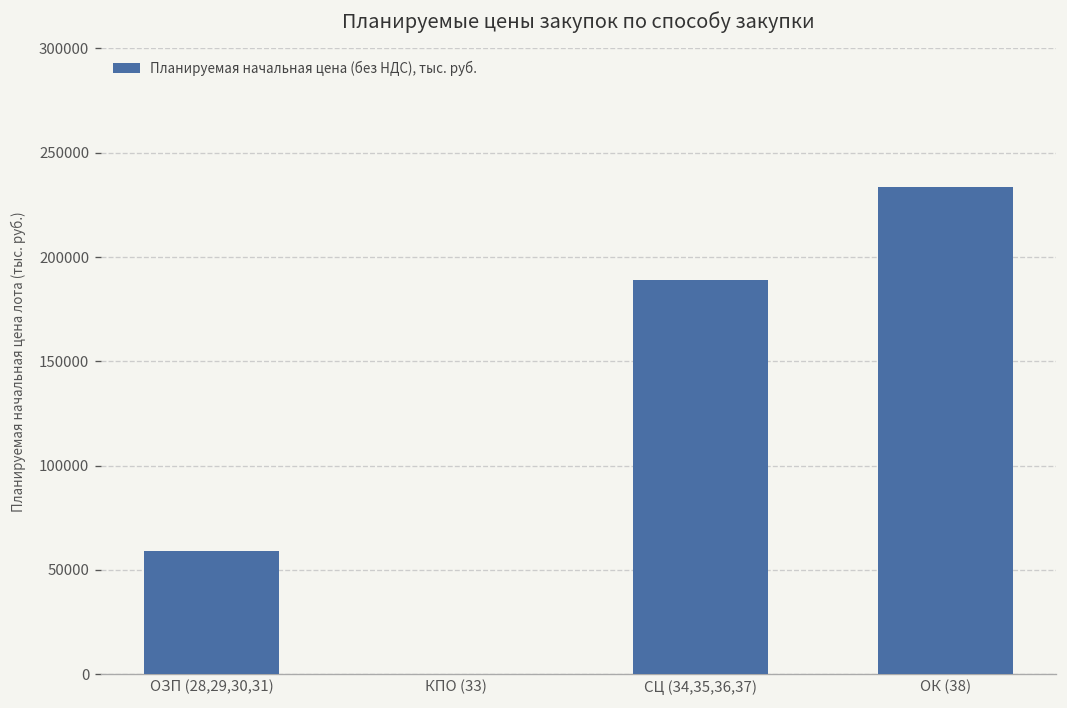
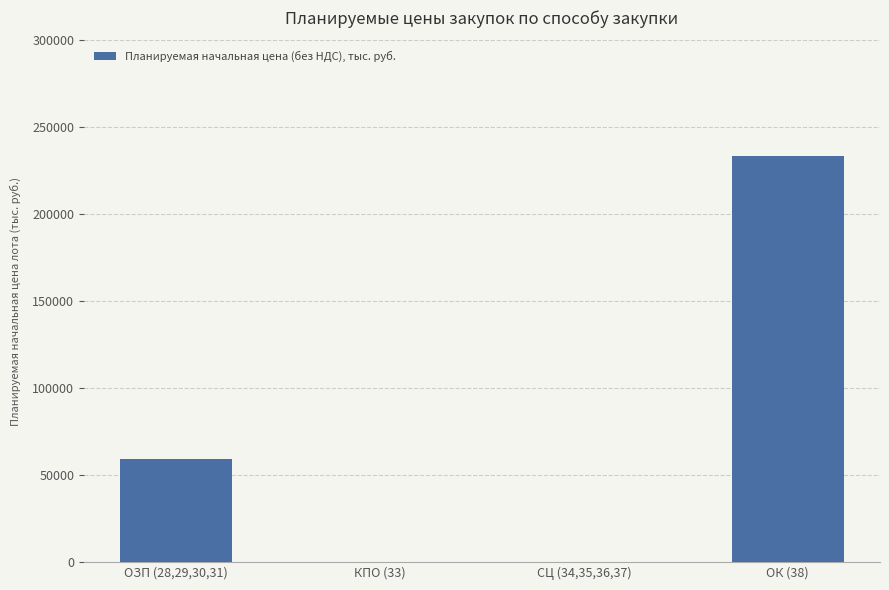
  {
    "ОЗП (28,29,30,31)": 59000,
    "КПО (33)": 0,
-   "СЦ (34,35,36,37)": 189000,
+   "СЦ (34,35,36,37)": 0,
    "ОК (38)": 234000
  }
